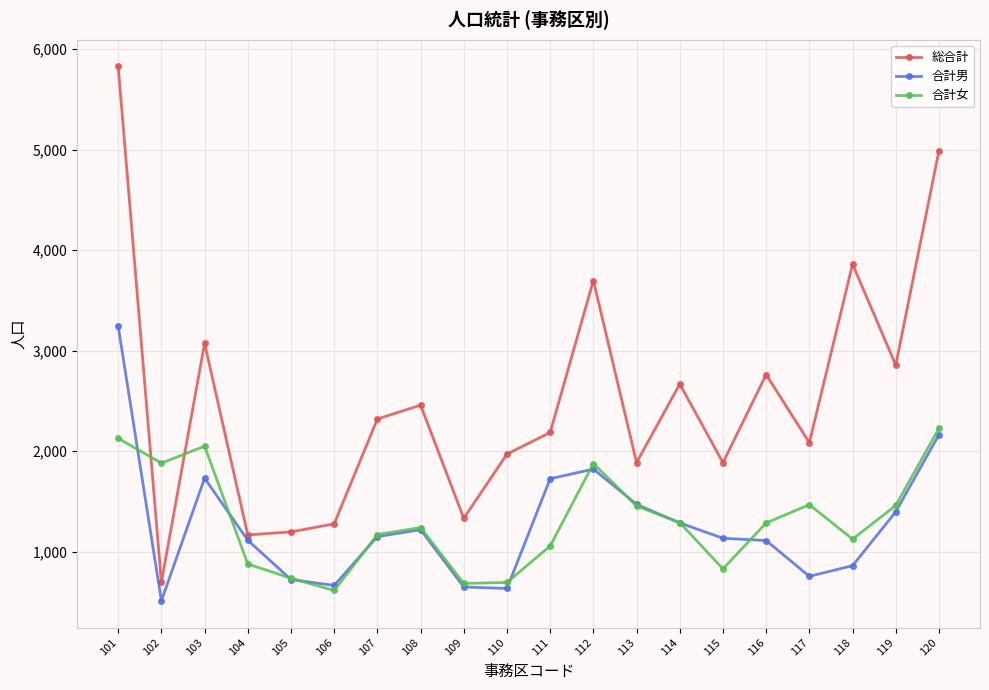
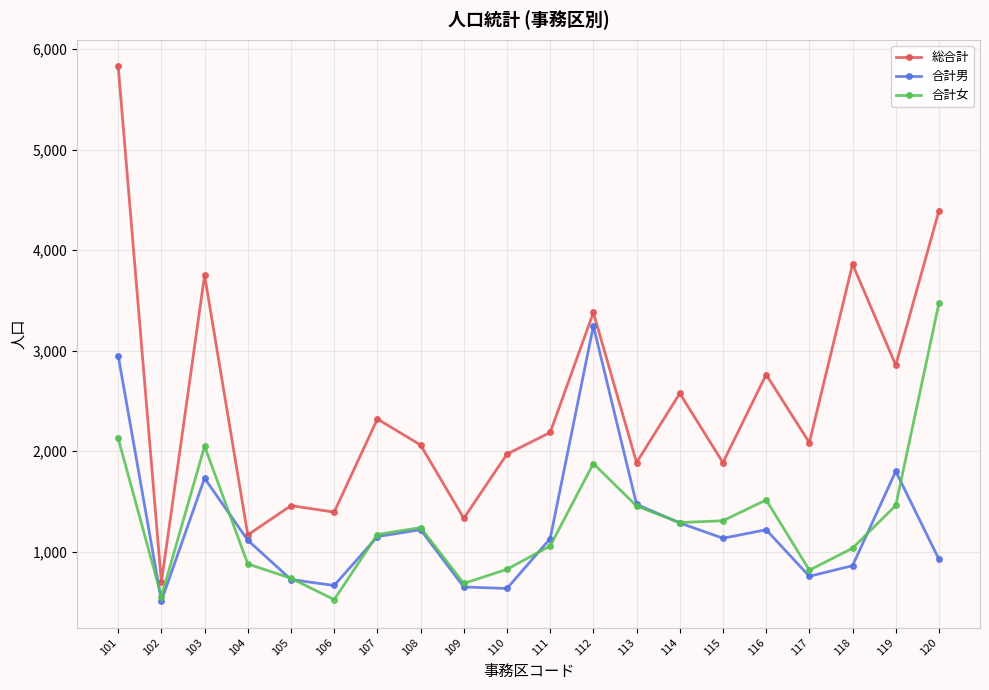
  {
    "総合計": {
      "101": "5,830",
      "102": "690",
-     "103": "3,070",
+     "103": "3,750",
      "104": "1,170",
-     "105": "1,200",
-     "106": "1,280",
+     "105": "1,460",
+     "106": "1,390",
      "107": "2,320",
-     "108": "2,460",
+     "108": "2,060",
      "109": "1,330",
      "110": "1,970",
      "111": "2,190",
-     "112": "3,700",
+     "112": "3,380",
      "113": "1,890",
-     "114": "2,670",
+     "114": "2,570",
      "115": "1,890",
      "116": "2,760",
      "117": "2,080",
      "118": "3,860",
      "119": "2,860",
-     "120": "4,990"
+     "120": "4,390"
    },
    "合計男": {
-     "101": "3,240",
+     "101": "2,950",
      "102": "510",
      "103": "1,730",
      "104": "1,110",
      "106": "660",
      "109": "650",
      "110": "630",
-     "111": "1,730",
-     "112": "1,820",
+     "111": "1,130",
+     "112": "3,250",
      "115": "1,130",
-     "116": "1,110",
+     "116": "1,220",
      "117": "750",
      "118": "860",
-     "119": "1,400",
-     "120": "2,160"
+     "119": "1,800",
+     "120": "920"
    },
    "合計女": {
      "101": "2,130",
-     "102": "1,880",
+     "102": "550",
      "103": "2,050",
      "104": "880",
-     "106": "610",
+     "106": "520",
      "109": "680",
-     "110": "690",
+     "110": "820",
      "111": "1,060",
      "112": "1,880",
-     "115": "830",
-     "116": "1,290",
-     "117": "1,470",
-     "118": "1,120",
+     "115": "1,310",
+     "116": "1,510",
+     "117": "820",
+     "118": "1,030",
      "119": "1,460",
-     "120": "2,230"
+     "120": "3,470"
    }
  }
